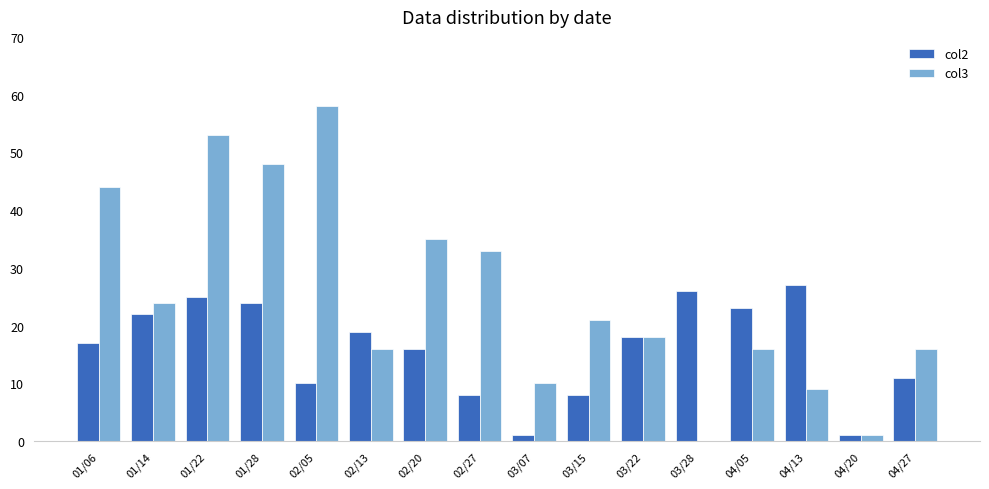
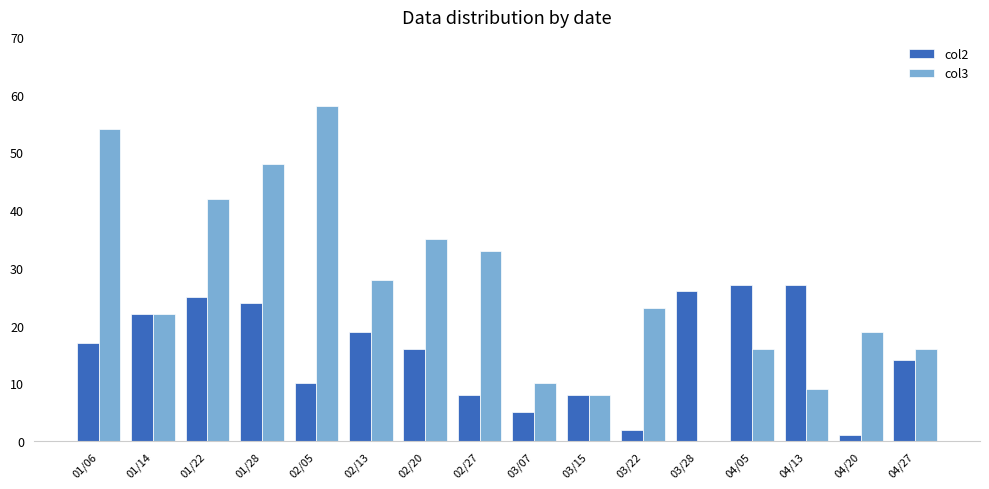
  {
    "col2": {
      "01/06": 17,
      "01/14": 22,
      "01/22": 25,
      "01/28": 24,
      "02/05": 10,
      "02/13": 19,
      "02/20": 16,
      "02/27": 8,
-     "03/07": 1,
+     "03/07": 5,
      "03/15": 8,
-     "03/22": 18,
+     "03/22": 2,
      "03/28": 26,
-     "04/05": 23,
+     "04/05": 27,
      "04/13": 27,
      "04/20": 1,
-     "04/27": 11
+     "04/27": 14
    },
    "col3": {
-     "01/06": 44,
-     "01/14": 24,
-     "01/22": 53,
+     "01/06": 54,
+     "01/14": 22,
+     "01/22": 42,
      "01/28": 48,
      "02/05": 58,
-     "02/13": 16,
+     "02/13": 28,
      "02/20": 35,
      "02/27": 33,
      "03/07": 10,
-     "03/15": 21,
-     "03/22": 18,
+     "03/15": 8,
+     "03/22": 23,
      "03/28": 0,
      "04/05": 16,
      "04/13": 9,
-     "04/20": 1,
+     "04/20": 19,
      "04/27": 16
    }
  }
